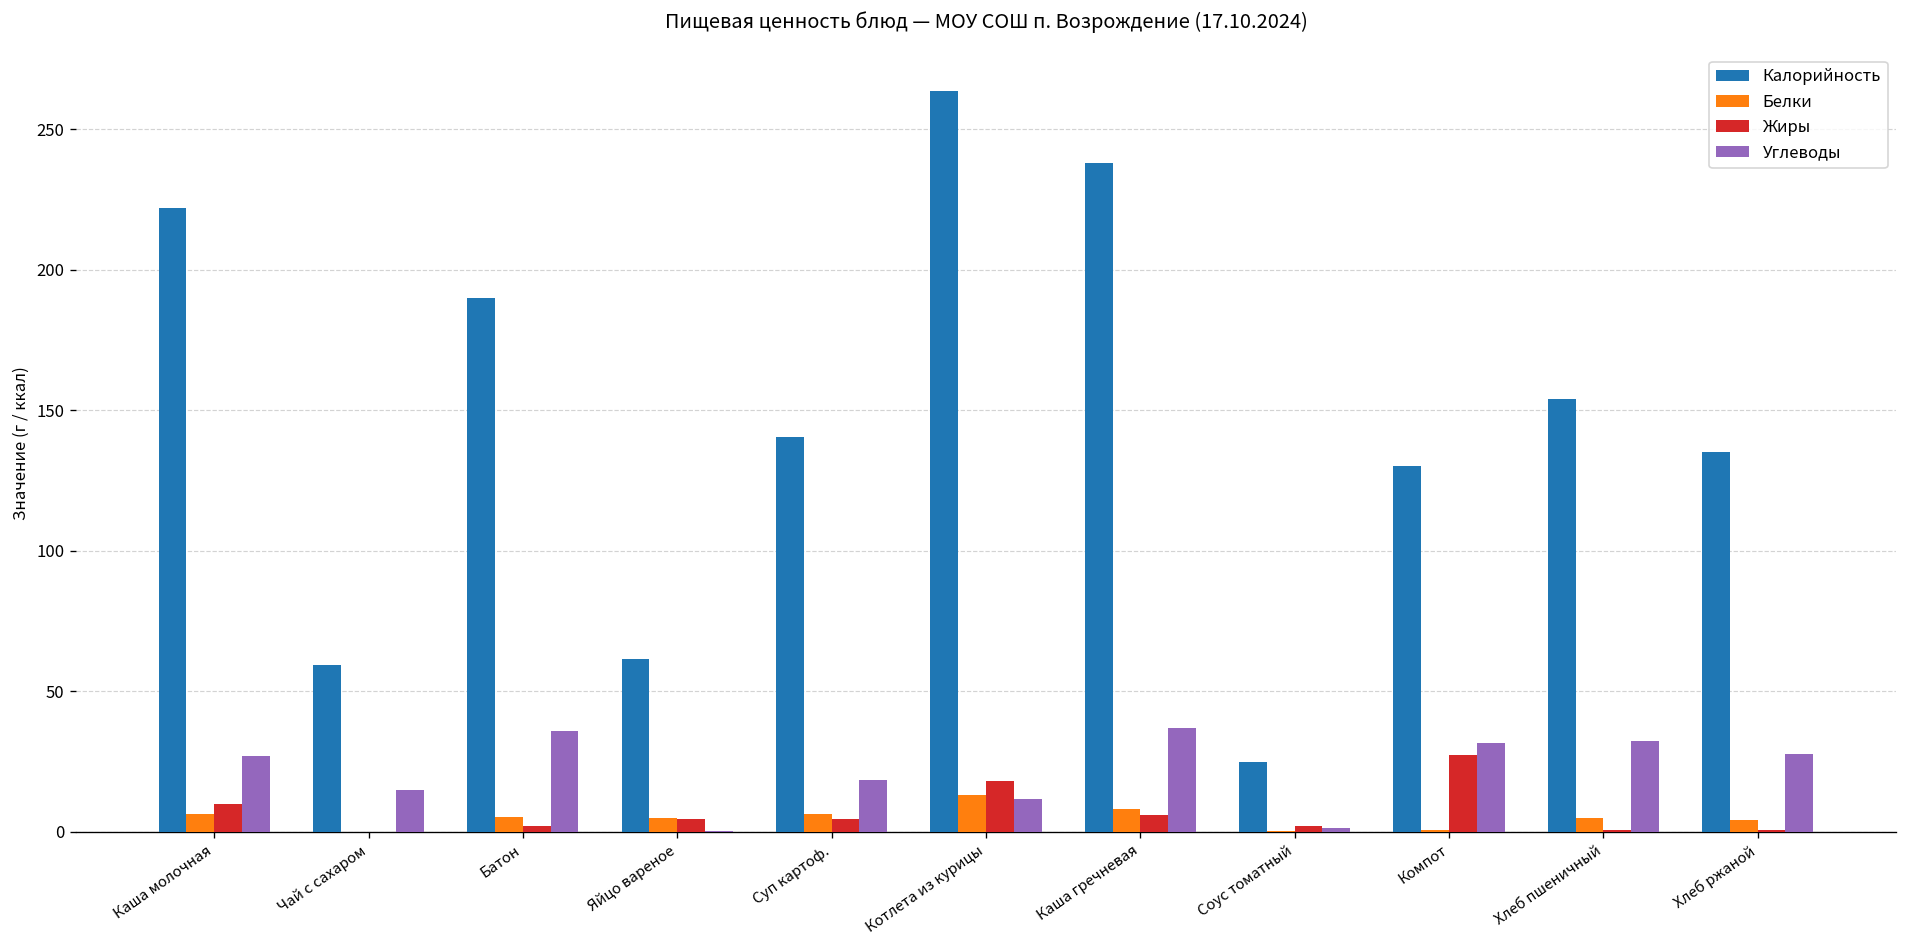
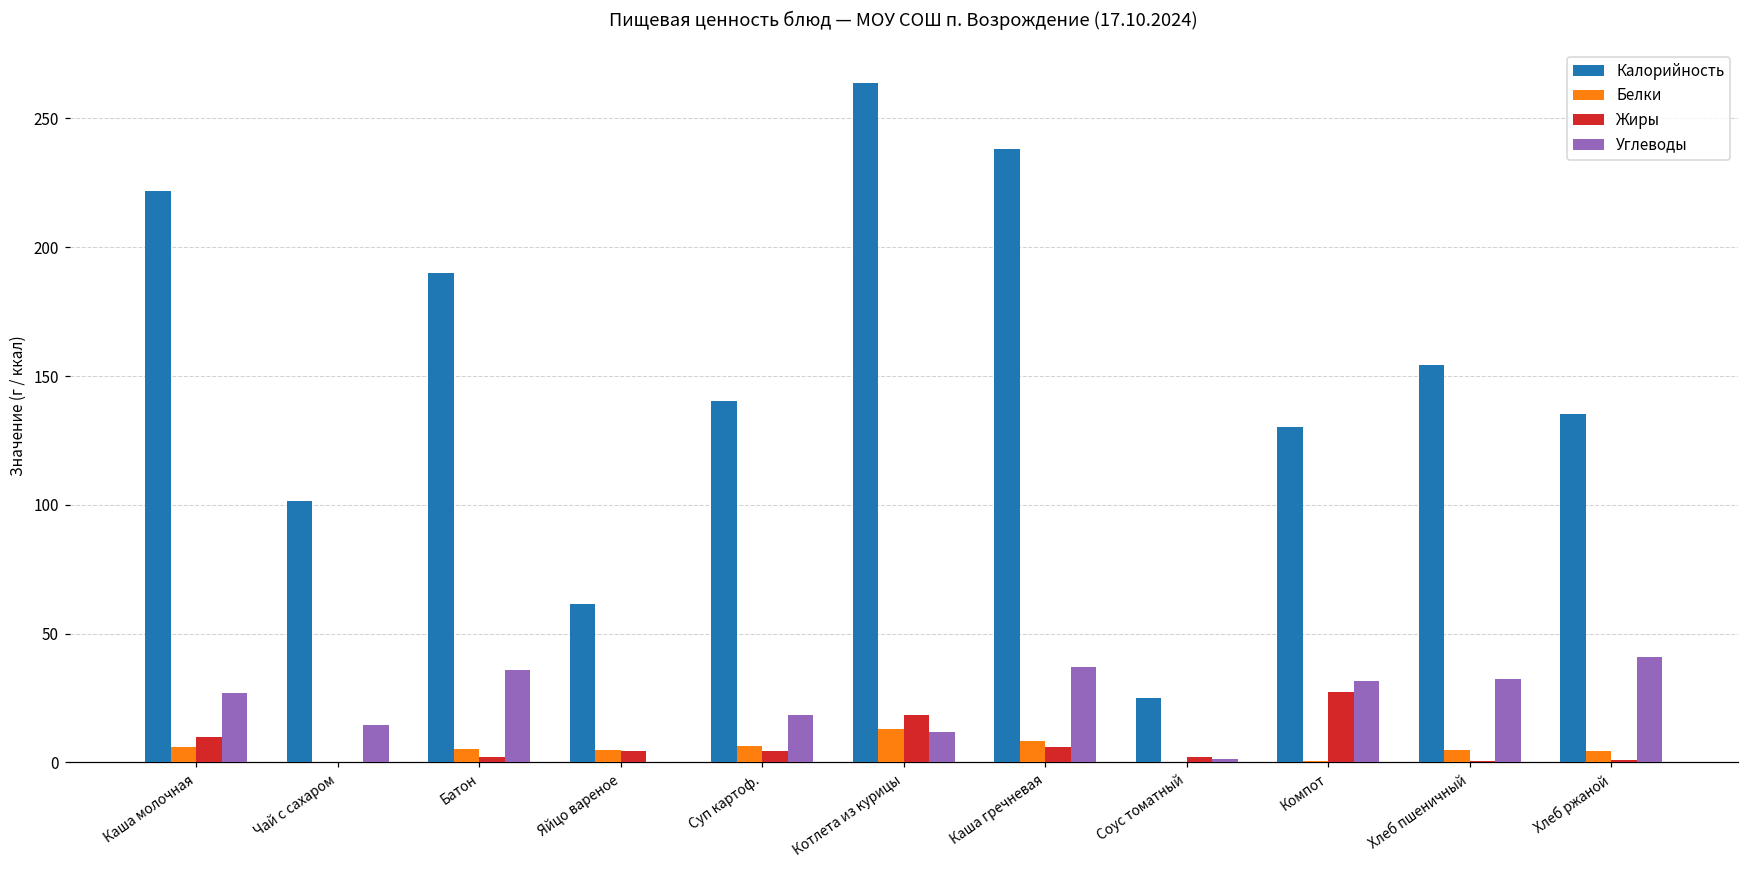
  {
    "Калорийность": {
      "Каша молочная": 222,
-     "Чай с сахаром": 59,
+     "Чай с сахаром": 101,
      "Батон": 190,
      "Яйцо вареное": 61,
      "Суп картоф.": 141,
      "Котлета из курицы": 264,
      "Каша гречневая": 238,
      "Соус томатный": 25,
      "Компот": 130,
      "Хлеб пшеничный": 154,
      "Хлеб ржаной": 135
    },
    "Белки": {
      "Каша молочная": 6,
      "Батон": 5,
      "Яйцо вареное": 5,
      "Суп картоф.": 6,
      "Котлета из курицы": 13,
      "Каша гречневая": 8,
      "Хлеб пшеничный": 5,
      "Хлеб ржаной": 4
    },
    "Жиры": {
      "Каша молочная": 10,
      "Чай с сахаром": 0,
      "Батон": 2,
      "Яйцо вареное": 4,
      "Суп картоф.": 5,
      "Котлета из курицы": 18,
      "Каша гречневая": 6,
      "Соус томатный": 2,
      "Компот": 27
    },
    "Углеводы": {
      "Каша молочная": 27,
      "Чай с сахаром": 15,
      "Батон": 36,
      "Суп картоф.": 19,
      "Котлета из курицы": 12,
      "Каша гречневая": 37,
      "Соус томатный": 1,
      "Компот": 32,
      "Хлеб пшеничный": 32,
-     "Хлеб ржаной": 28
+     "Хлеб ржаной": 41
    }
  }
